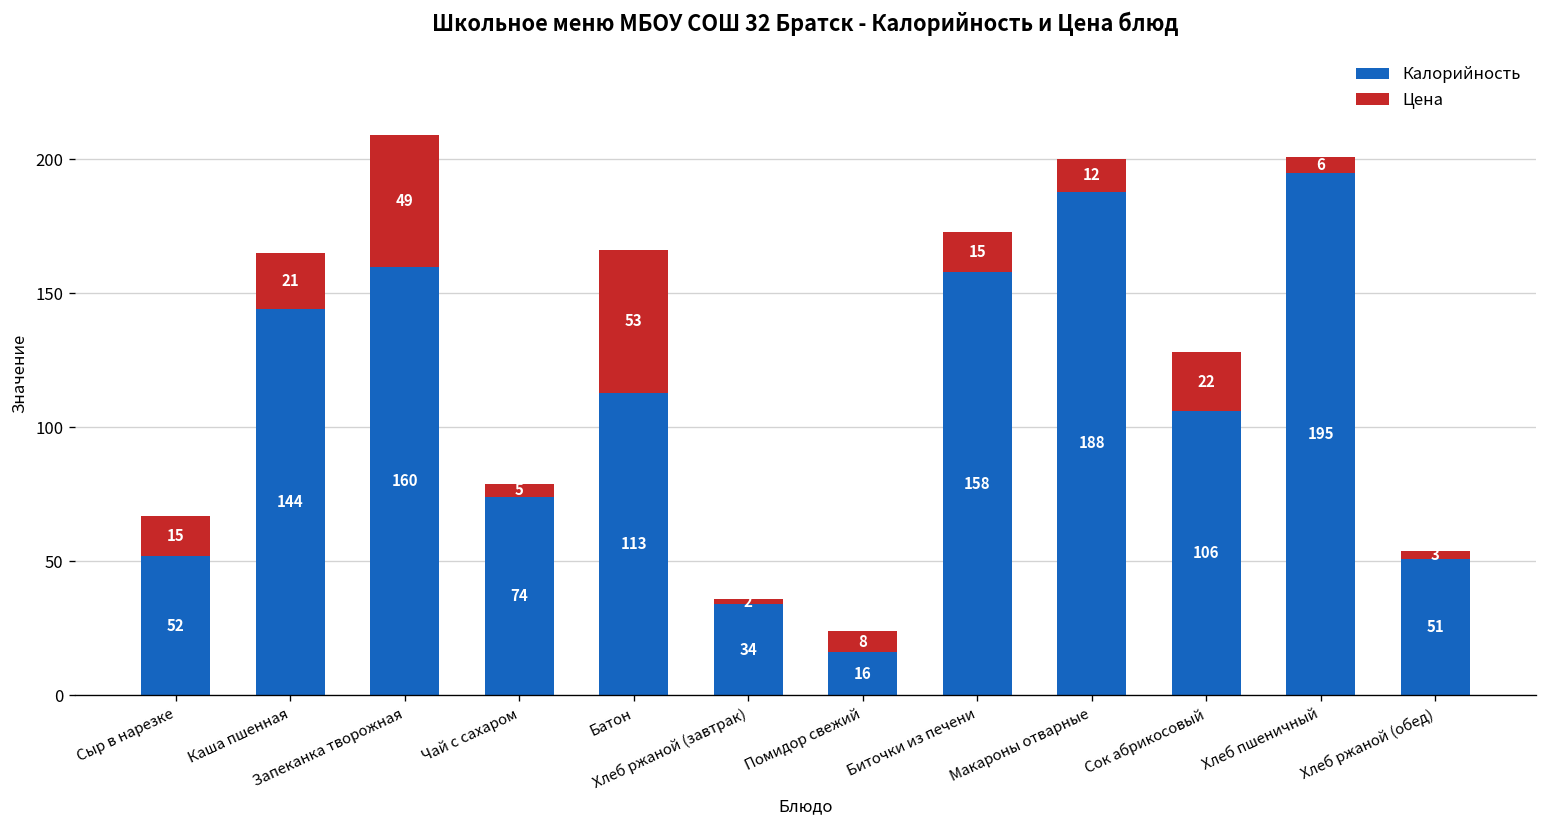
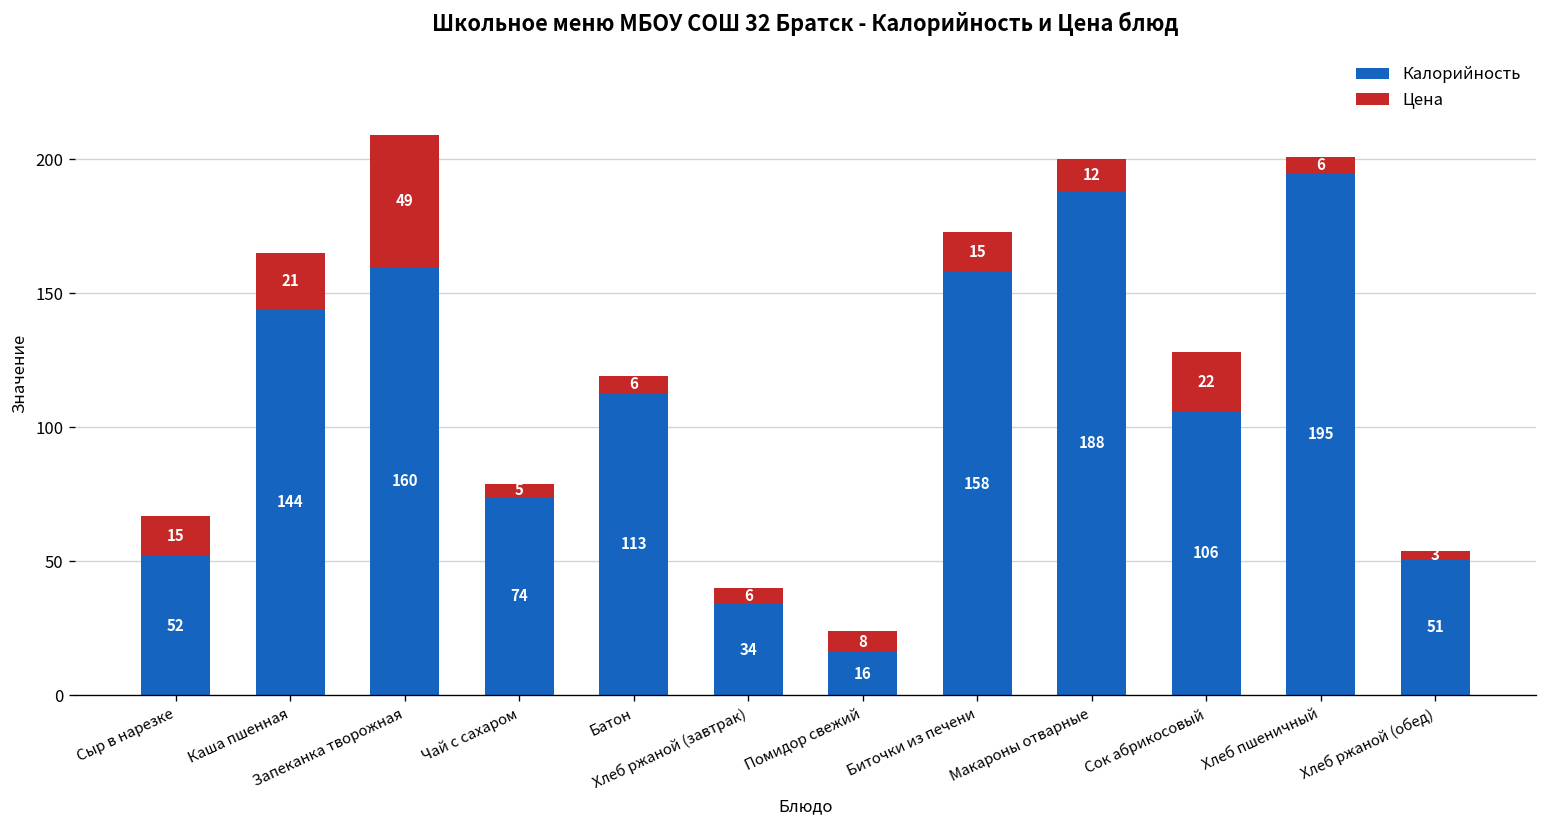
  {
    "Калорийность": {
      "Сыр в нарезке": 52,
      "Каша пшенная": 144,
      "Запеканка творожная": 160,
      "Чай с сахаром": 74,
      "Батон": 113,
      "Хлеб ржаной (завтрак)": 34,
      "Помидор свежий": 16,
      "Биточки из печени": 158,
      "Макароны отварные": 188,
      "Сок абрикосовый": 106,
      "Хлеб пшеничный": 195,
      "Хлеб ржаной (обед)": 51
    },
    "Цена": {
      "Сыр в нарезке": 15,
      "Каша пшенная": 21,
      "Запеканка творожная": 49,
      "Чай с сахаром": 5,
-     "Батон": 53,
-     "Хлеб ржаной (завтрак)": 2,
+     "Батон": 6,
+     "Хлеб ржаной (завтрак)": 6,
      "Помидор свежий": 8,
      "Биточки из печени": 15,
      "Макароны отварные": 12,
      "Сок абрикосовый": 22,
      "Хлеб пшеничный": 6,
      "Хлеб ржаной (обед)": 3
    }
  }
